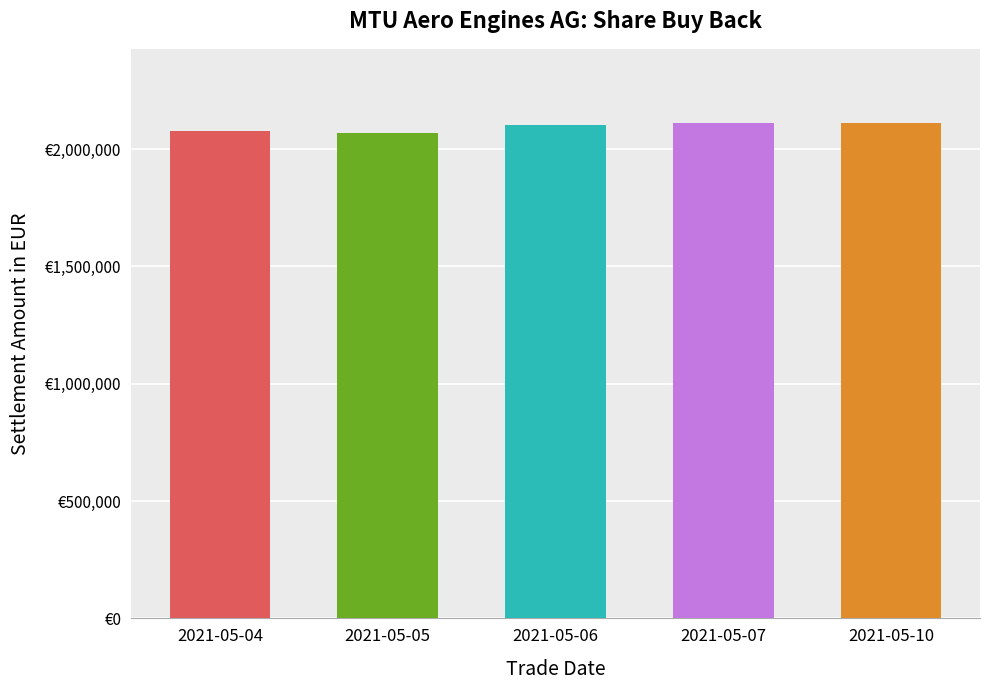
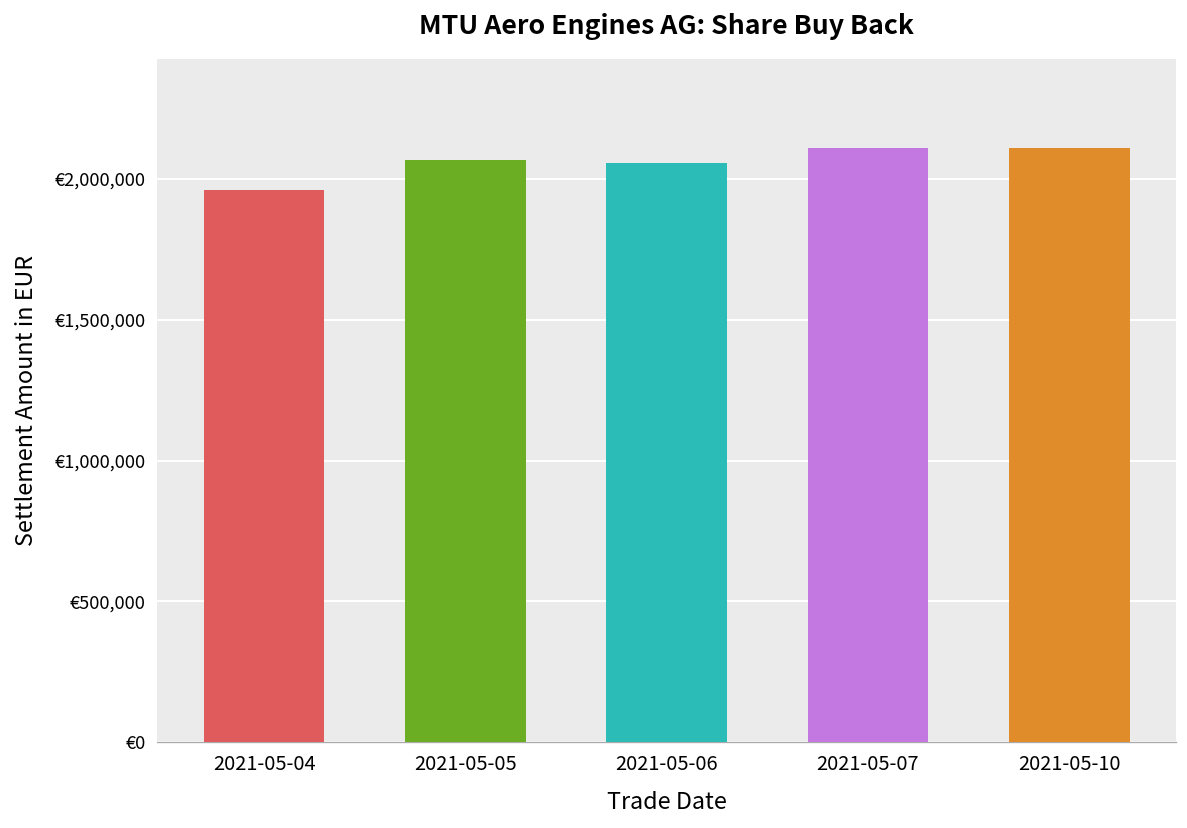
  {
-   "2021-05-04": "€2,080,000",
+   "2021-05-04": "€1,960,000",
    "2021-05-05": "€2,070,000",
-   "2021-05-06": "€2,100,000",
+   "2021-05-06": "€2,060,000",
    "2021-05-07": "€2,110,000",
    "2021-05-10": "€2,110,000"
  }
